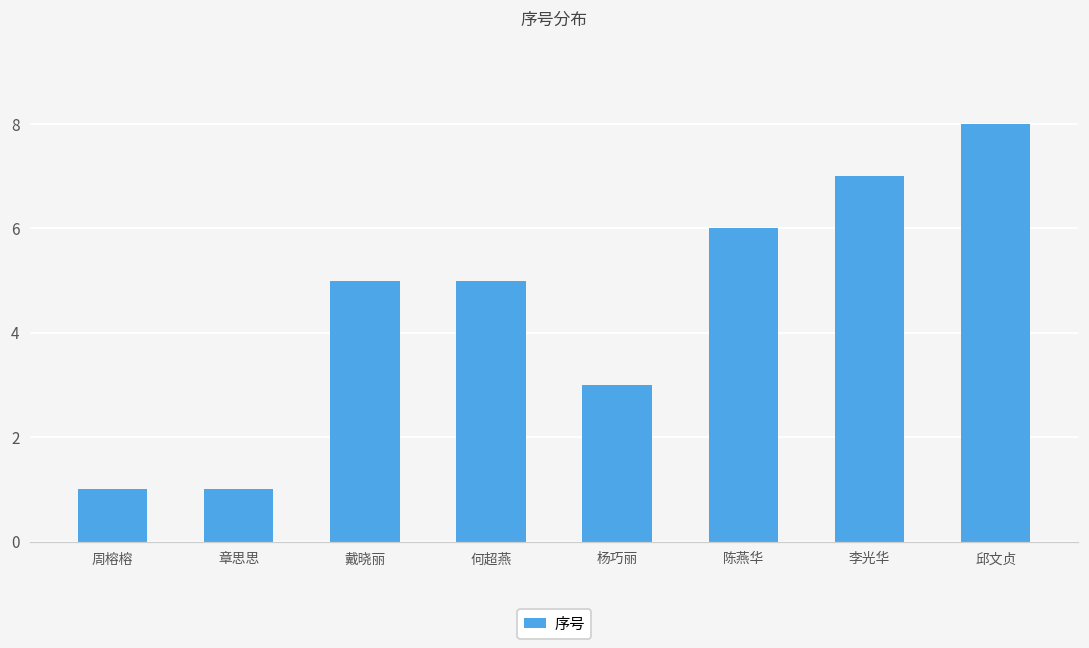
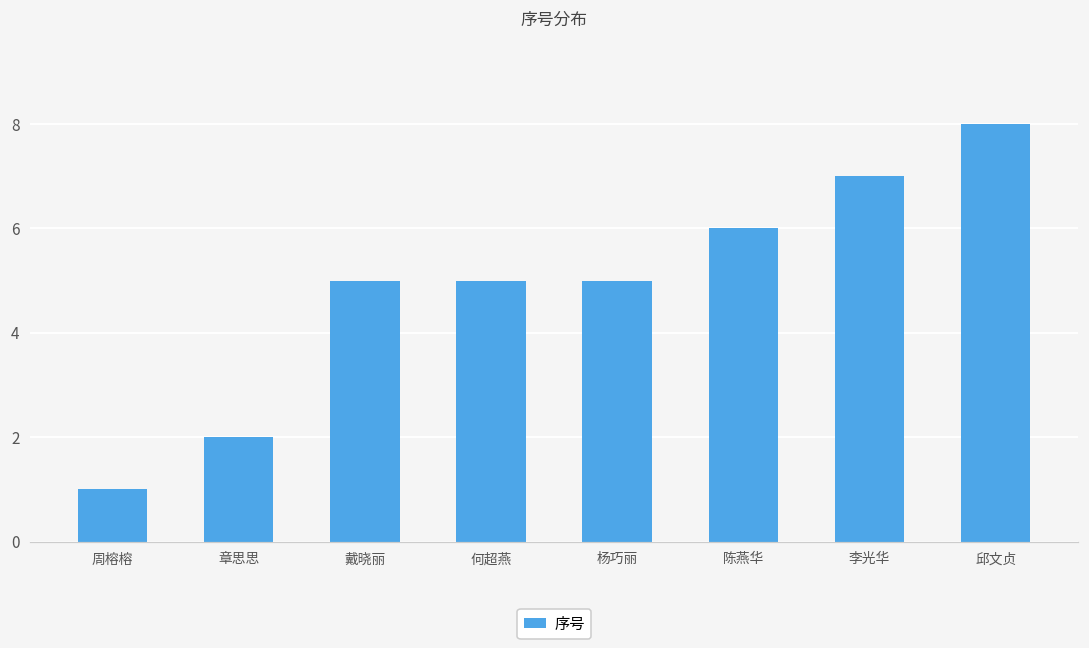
  {
    "周榕榕": 1,
-   "章思思": 1,
+   "章思思": 2,
    "戴晓丽": 5,
    "何超燕": 5,
-   "杨巧丽": 3,
+   "杨巧丽": 5,
    "陈燕华": 6,
    "李光华": 7,
    "邱文贞": 8
  }
